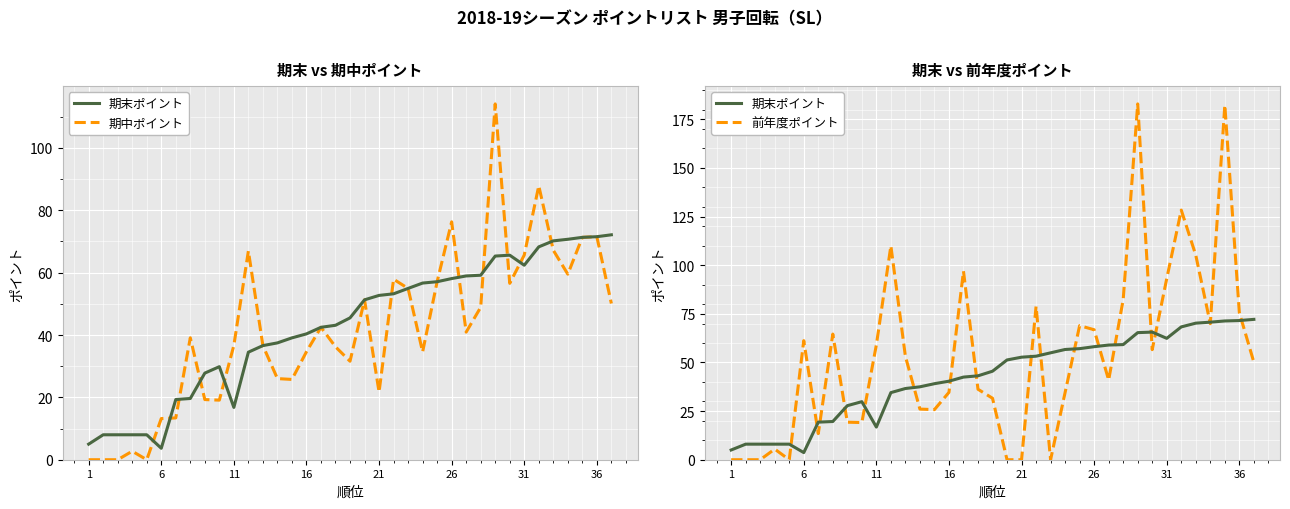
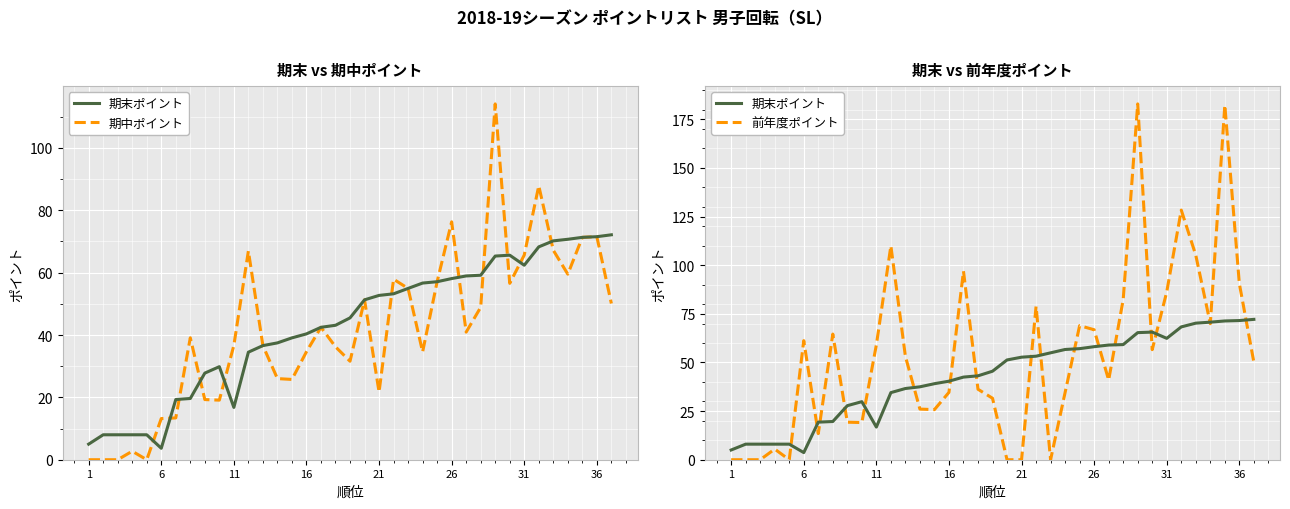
  {
    "期末 vs 期中ポイント": {
      "期末ポイント": {
        "1": 5,
        "6": 4,
        "11": 17,
        "16": 40,
        "21": 53,
        "26": 58,
        "31": 62
      },
      "期中ポイント": {
        "1": 0,
        "6": 13,
        "11": 37,
        "16": 35,
        "21": 22,
        "26": 76,
        "31": 66
      }
    },
    "期末 vs 前年度ポイント": {
      "期末ポイント": {
        "1": 5,
        "6": 4,
        "11": 17,
        "16": 40,
        "21": 53,
        "26": 58,
        "31": 62,
        "36": 72
      },
      "前年度ポイント": {
        "1": 0,
        "6": 61,
        "11": 59,
        "16": 35,
        "21": 0,
        "26": 67,
-       "31": 93,
-       "36": 76
+       "31": 86,
+       "36": 91
      }
    }
  }
